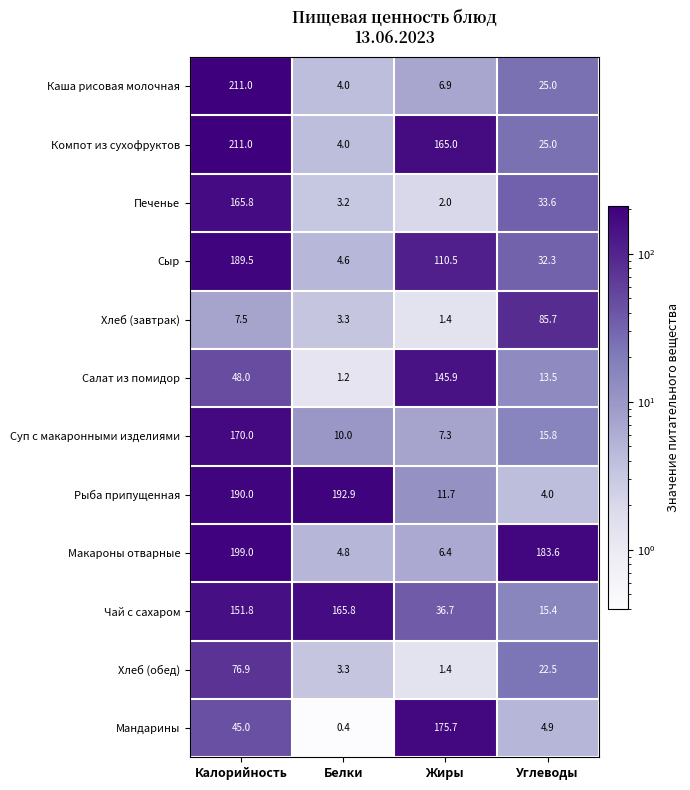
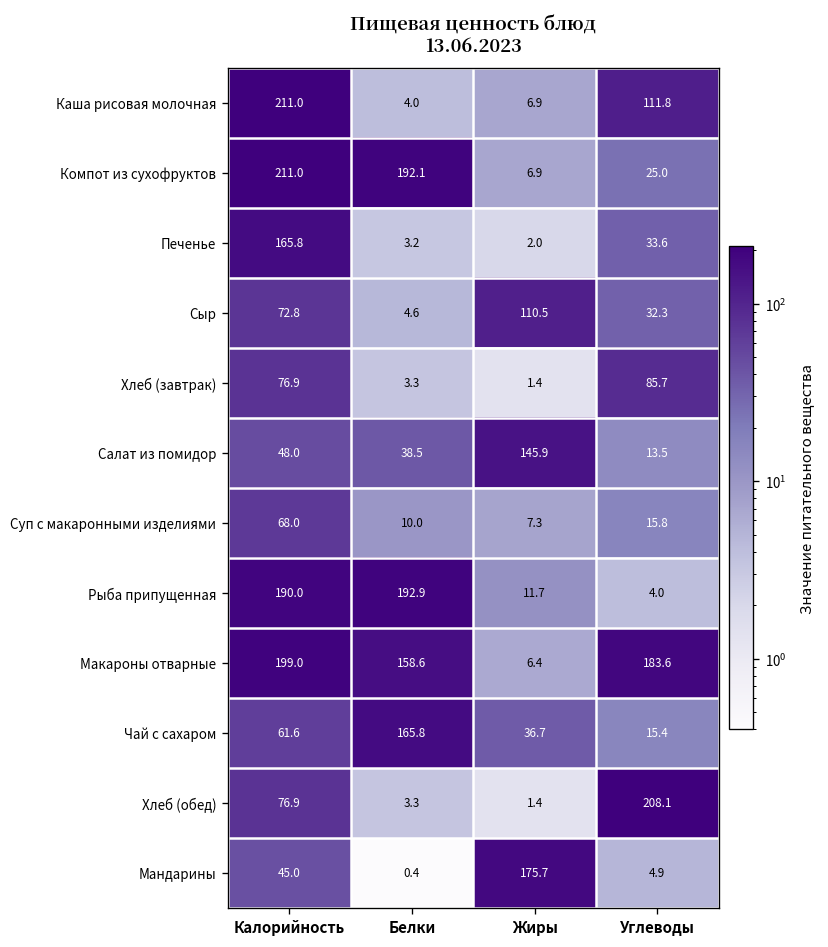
  {
    "Каша рисовая молочная": {
      "Калорийность": 211.0,
      "Белки": 4.0,
      "Жиры": 6.9,
-     "Углеводы": 25.0
+     "Углеводы": 111.8
    },
    "Компот из сухофруктов": {
      "Калорийность": 211.0,
-     "Белки": 4.0,
-     "Жиры": 165.0,
+     "Белки": 192.1,
+     "Жиры": 6.9,
      "Углеводы": 25.0
    },
    "Печенье": {
      "Калорийность": 165.8,
      "Белки": 3.2,
      "Жиры": 2.0,
      "Углеводы": 33.6
    },
    "Сыр": {
-     "Калорийность": 189.5,
+     "Калорийность": 72.8,
      "Белки": 4.6,
      "Жиры": 110.5,
      "Углеводы": 32.3
    },
    "Хлеб (завтрак)": {
-     "Калорийность": 7.5,
+     "Калорийность": 76.9,
      "Белки": 3.3,
      "Жиры": 1.4,
      "Углеводы": 85.7
    },
    "Салат из помидор": {
      "Калорийность": 48.0,
-     "Белки": 1.2,
+     "Белки": 38.5,
      "Жиры": 145.9,
      "Углеводы": 13.5
    },
    "Суп с макаронными изделиями": {
-     "Калорийность": 170.0,
+     "Калорийность": 68.0,
      "Белки": 10.0,
      "Жиры": 7.3,
      "Углеводы": 15.8
    },
    "Рыба припущенная": {
      "Калорийность": 190.0,
      "Белки": 192.9,
      "Жиры": 11.7,
      "Углеводы": 4.0
    },
    "Макароны отварные": {
      "Калорийность": 199.0,
-     "Белки": 4.8,
+     "Белки": 158.6,
      "Жиры": 6.4,
      "Углеводы": 183.6
    },
    "Чай с сахаром": {
-     "Калорийность": 151.8,
+     "Калорийность": 61.6,
      "Белки": 165.8,
      "Жиры": 36.7,
      "Углеводы": 15.4
    },
    "Хлеб (обед)": {
      "Калорийность": 76.9,
      "Белки": 3.3,
      "Жиры": 1.4,
-     "Углеводы": 22.5
+     "Углеводы": 208.1
    },
    "Мандарины": {
      "Калорийность": 45.0,
      "Белки": 0.4,
      "Жиры": 175.7,
      "Углеводы": 4.9
    }
  }
